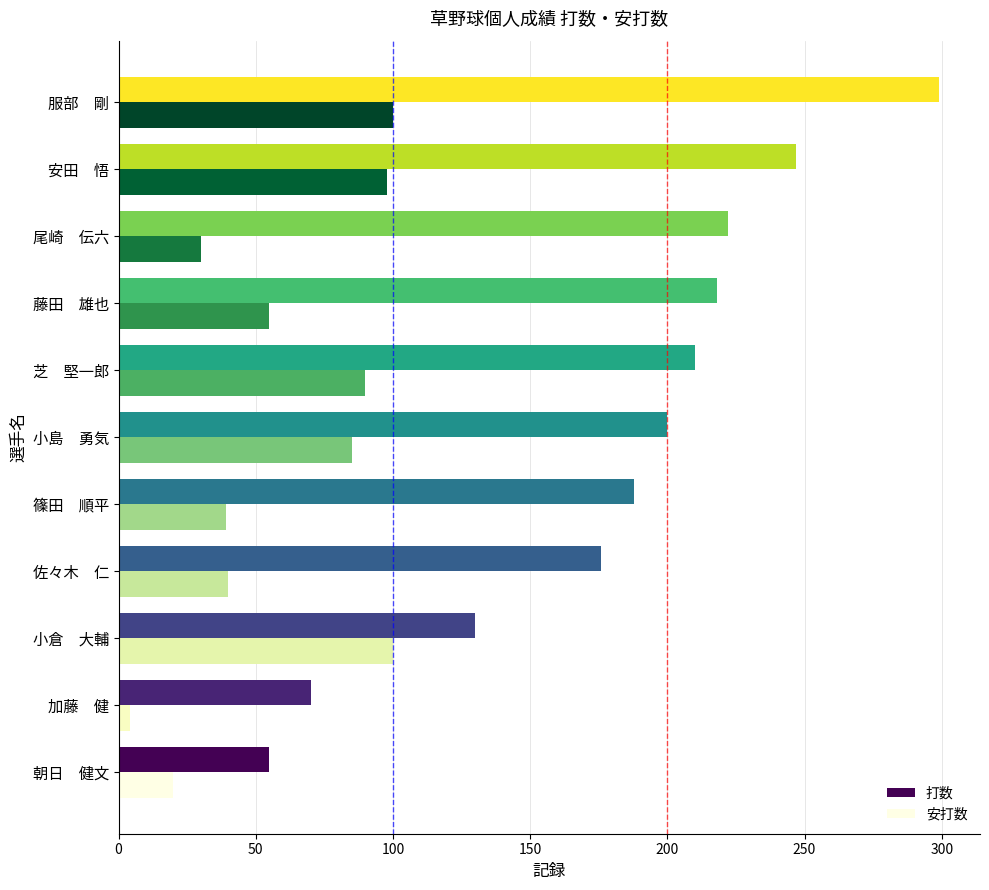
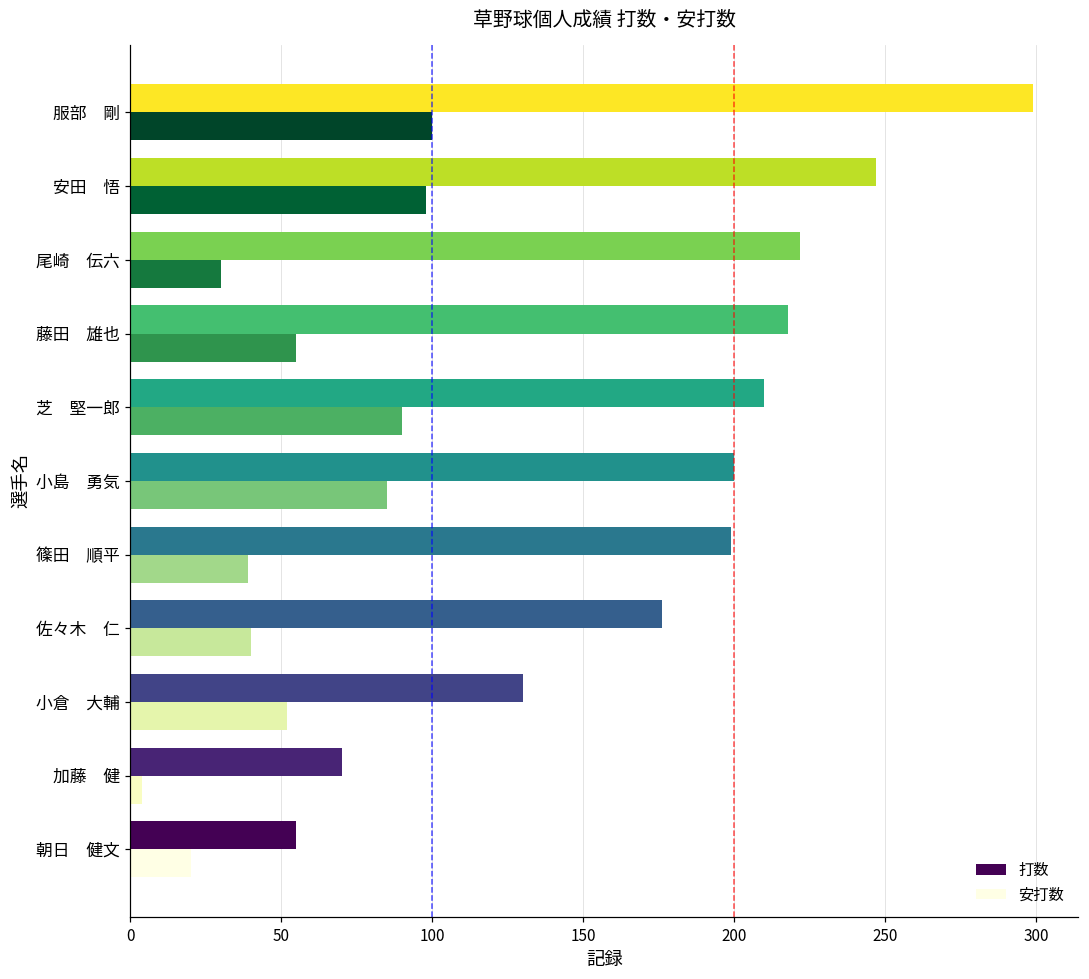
  {
    "打数": {
      "服部 剛": 299,
      "安田 悟": 247,
      "尾崎 伝六": 222,
      "藤田 雄也": 218,
      "芝 堅一郎": 210,
      "小島 勇気": 200,
-     "篠田 順平": 188,
+     "篠田 順平": 199,
      "佐々木 仁": 176,
      "小倉 大輔": 130,
      "加藤 健": 70,
      "朝日 健文": 55
    },
    "安打数": {
      "服部 剛": 100,
      "安田 悟": 98,
      "尾崎 伝六": 30,
      "藤田 雄也": 55,
      "芝 堅一郎": 90,
      "小島 勇気": 85,
      "篠田 順平": 39,
      "佐々木 仁": 40,
-     "小倉 大輔": 100,
+     "小倉 大輔": 52,
      "加藤 健": 4,
      "朝日 健文": 20
    }
  }
